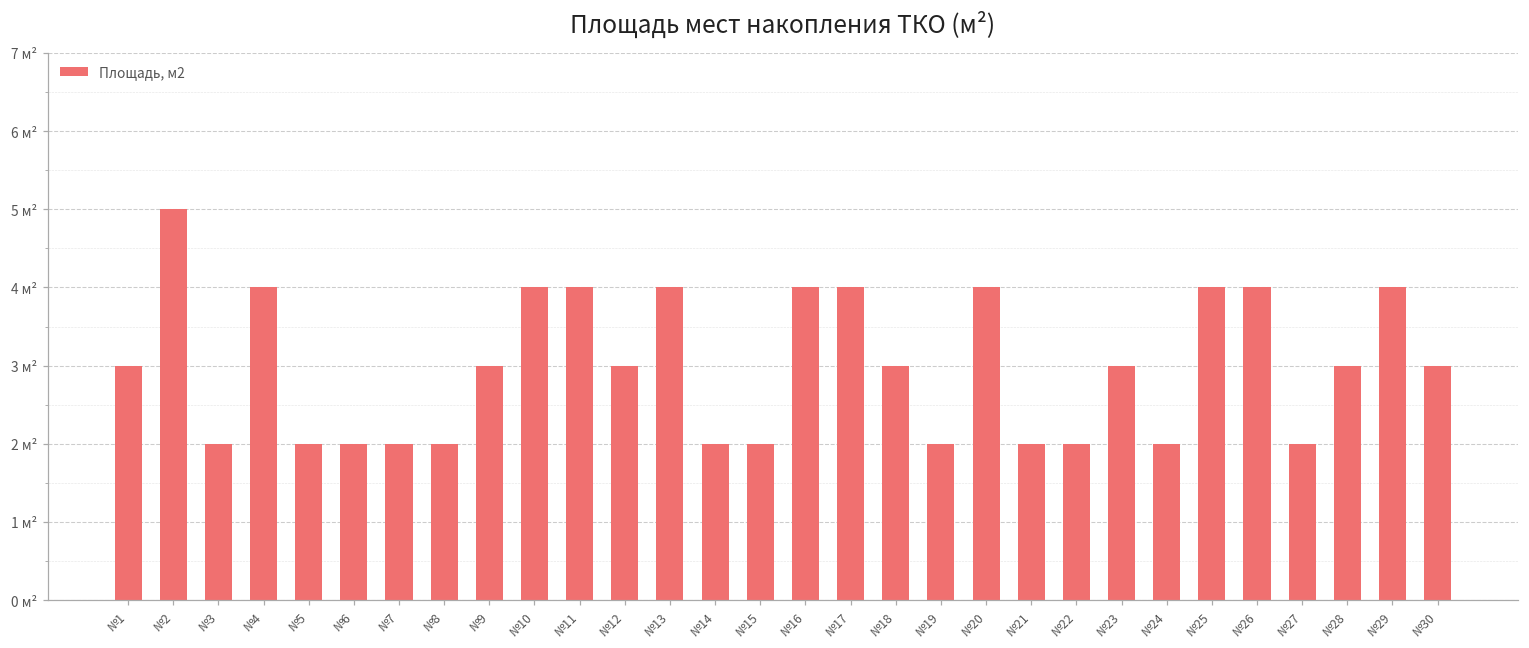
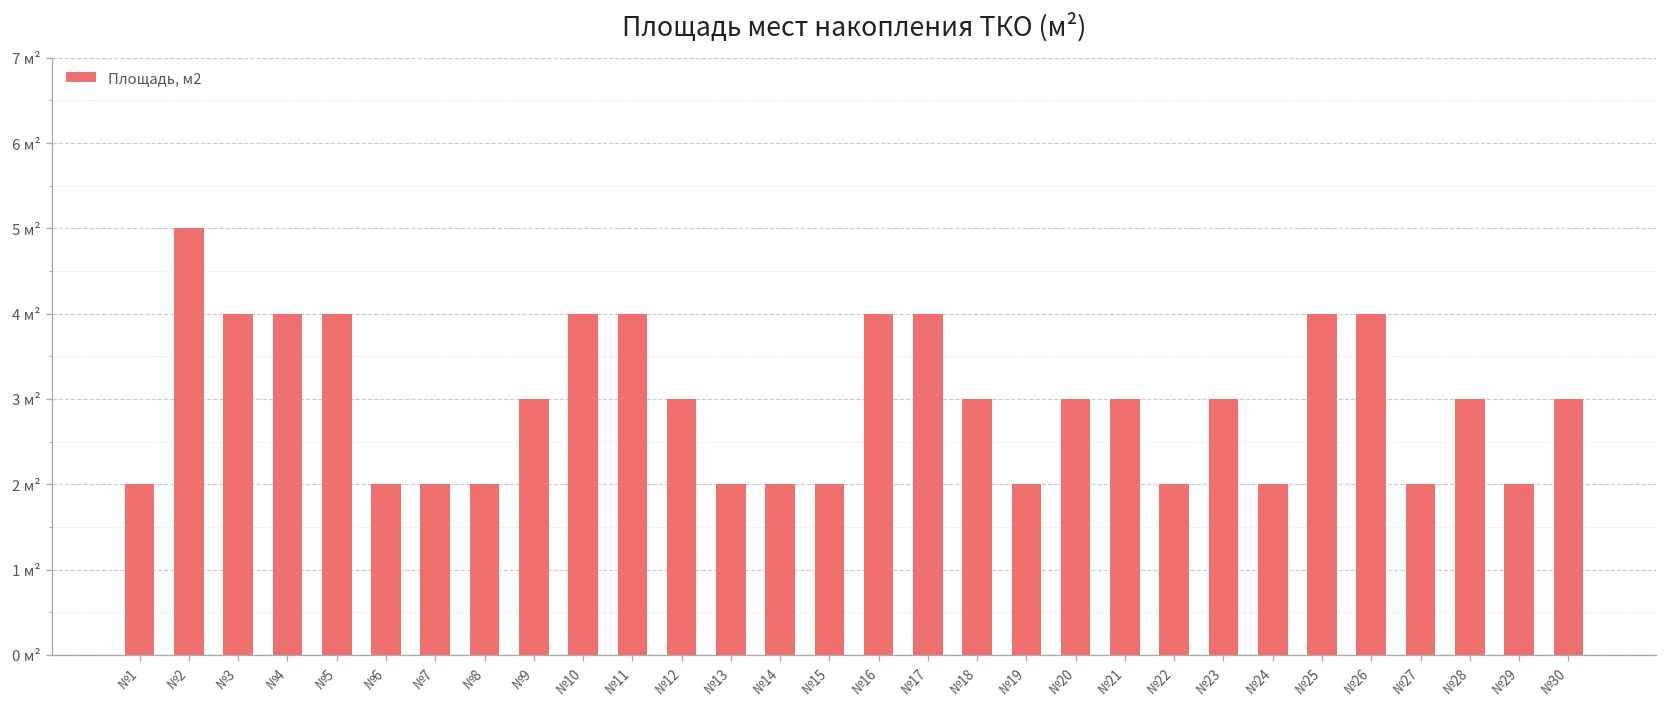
  {
-   "№1": "3 м²",
+   "№1": "2 м²",
    "№2": "5 м²",
-   "№3": "2 м²",
+   "№3": "4 м²",
    "№4": "4 м²",
-   "№5": "2 м²",
+   "№5": "4 м²",
    "№6": "2 м²",
    "№7": "2 м²",
    "№8": "2 м²",
    "№9": "3 м²",
    "№10": "4 м²",
    "№11": "4 м²",
    "№12": "3 м²",
-   "№13": "4 м²",
+   "№13": "2 м²",
    "№14": "2 м²",
    "№15": "2 м²",
    "№16": "4 м²",
    "№17": "4 м²",
    "№18": "3 м²",
    "№19": "2 м²",
-   "№20": "4 м²",
-   "№21": "2 м²",
+   "№20": "3 м²",
+   "№21": "3 м²",
    "№22": "2 м²",
    "№23": "3 м²",
    "№24": "2 м²",
    "№25": "4 м²",
    "№26": "4 м²",
    "№27": "2 м²",
    "№28": "3 м²",
-   "№29": "4 м²",
+   "№29": "2 м²",
    "№30": "3 м²"
  }
